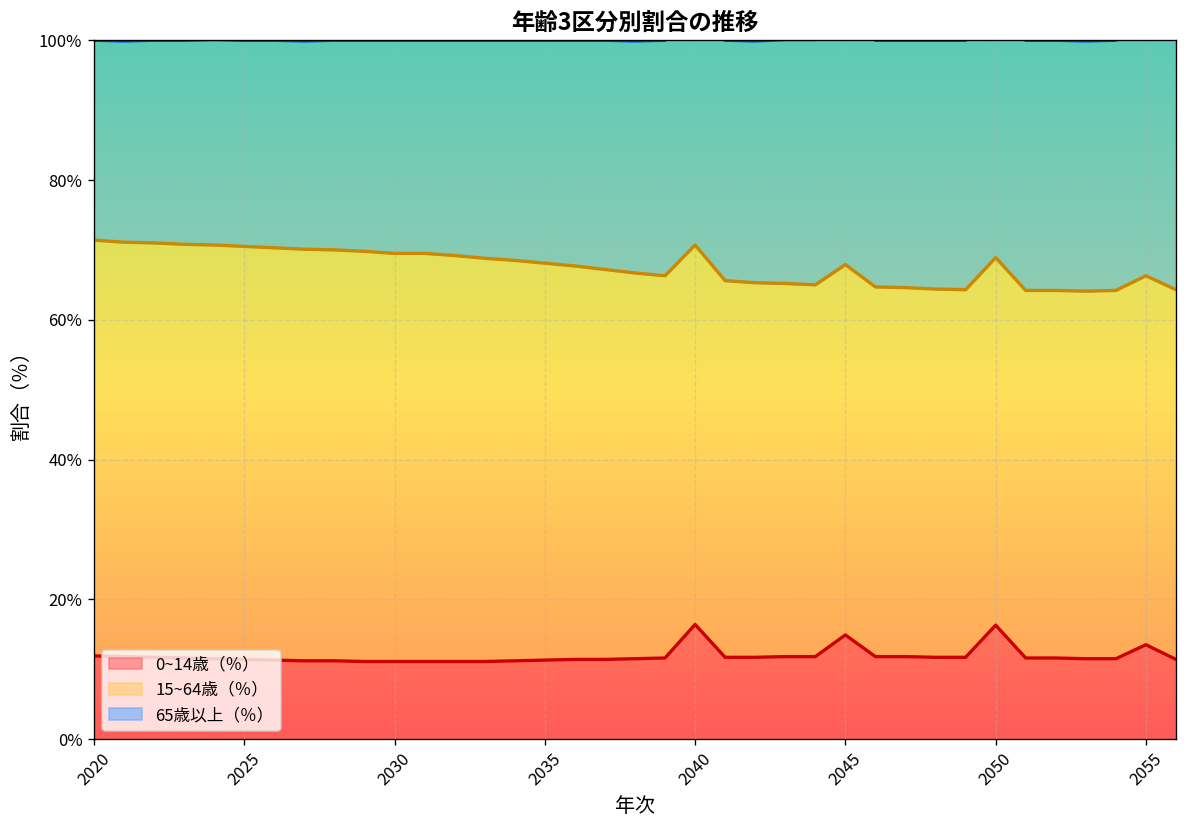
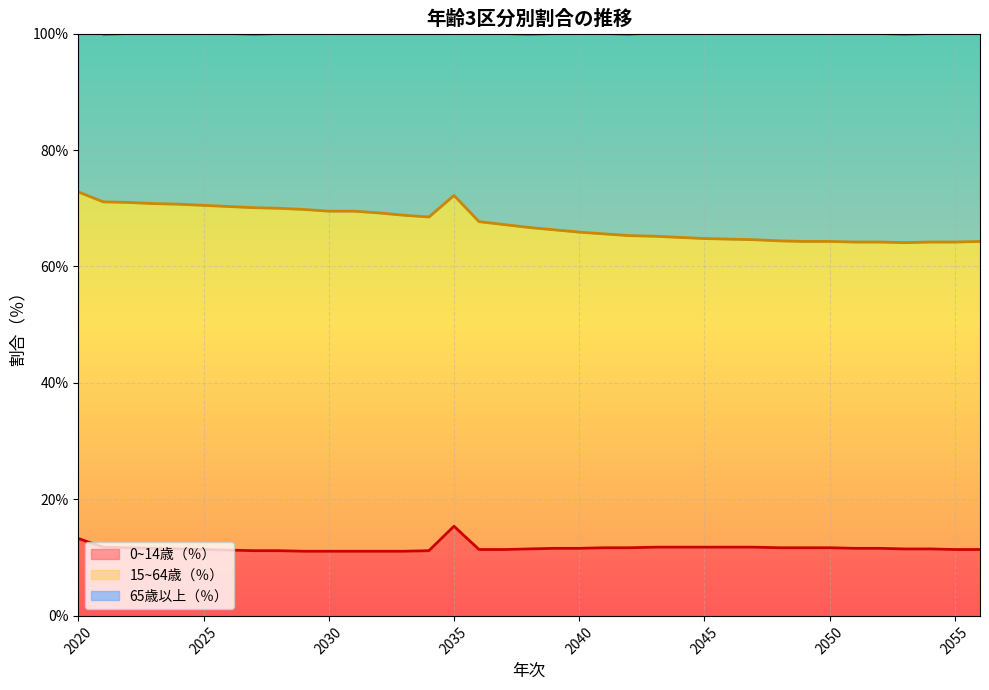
  {
    "0~14歳（％）": {
-     "2020": "12%",
+     "2020": "13%",
      "2030": "11%",
-     "2035": "11%",
-     "2040": "16%",
-     "2045": "15%",
-     "2050": "16%",
-     "2055": "14%"
+     "2035": "15%",
+     "2040": "12%",
+     "2045": "12%",
+     "2050": "12%",
+     "2055": "11%"
    },
    "15~64歳（％）": {
      "2020": "60%",
      "2025": "59%",
      "2030": "58%",
      "2035": "57%",
      "2040": "54%",
      "2045": "53%",
      "2050": "53%",
      "2055": "53%"
    },
    "65歳以上（％）": {
      "2025": "30%",
      "2030": "31%"
    }
  }
